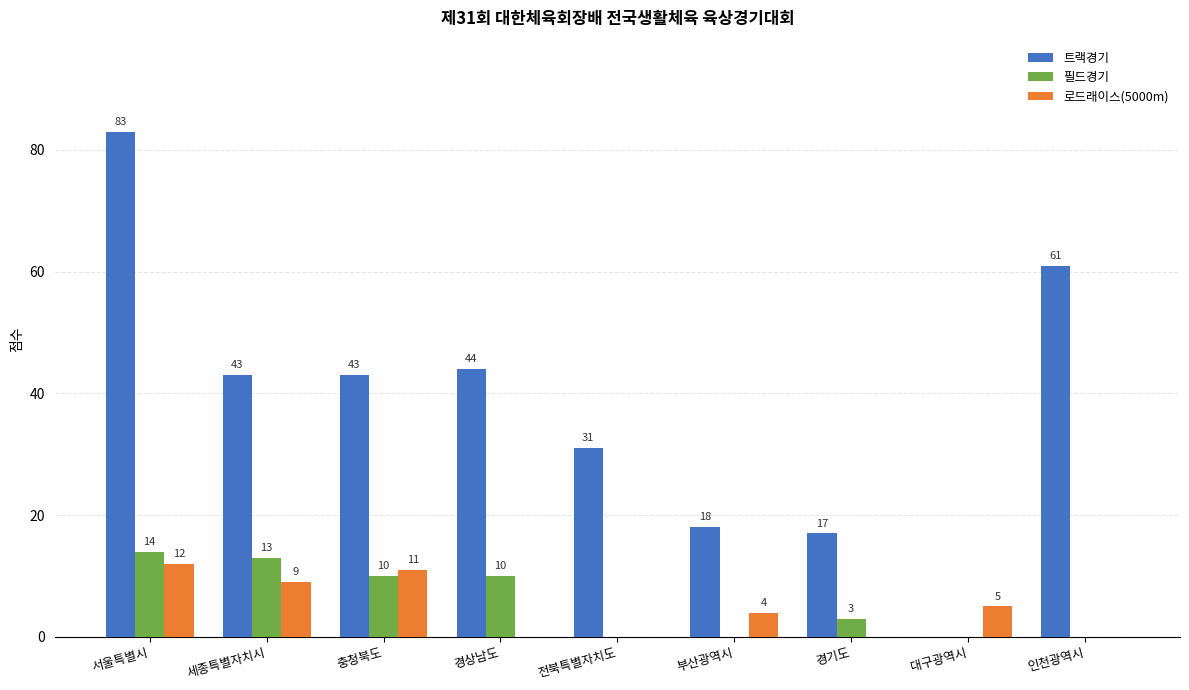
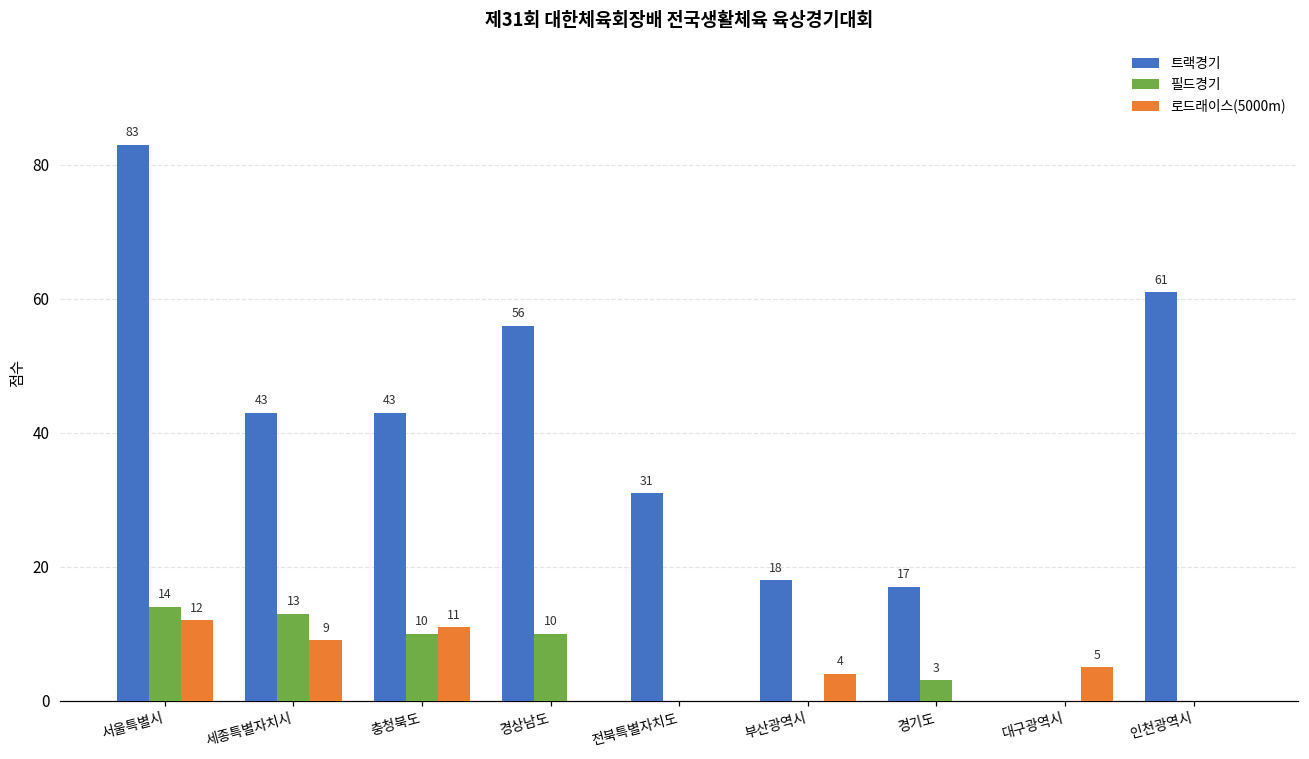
  {
    "트랙경기": {
      "서울특별시": 83,
      "세종특별자치시": 43,
      "충청북도": 43,
-     "경상남도": 44,
+     "경상남도": 56,
      "전북특별자치도": 31,
      "부산광역시": 18,
      "경기도": 17,
      "인천광역시": 61
    },
    "필드경기": {
      "서울특별시": 14,
      "세종특별자치시": 13,
      "충청북도": 10,
      "경상남도": 10,
      "경기도": 3
    },
    "로드래이스(5000m)": {
      "서울특별시": 12,
      "세종특별자치시": 9,
      "충청북도": 11,
      "부산광역시": 4,
      "대구광역시": 5
    }
  }
